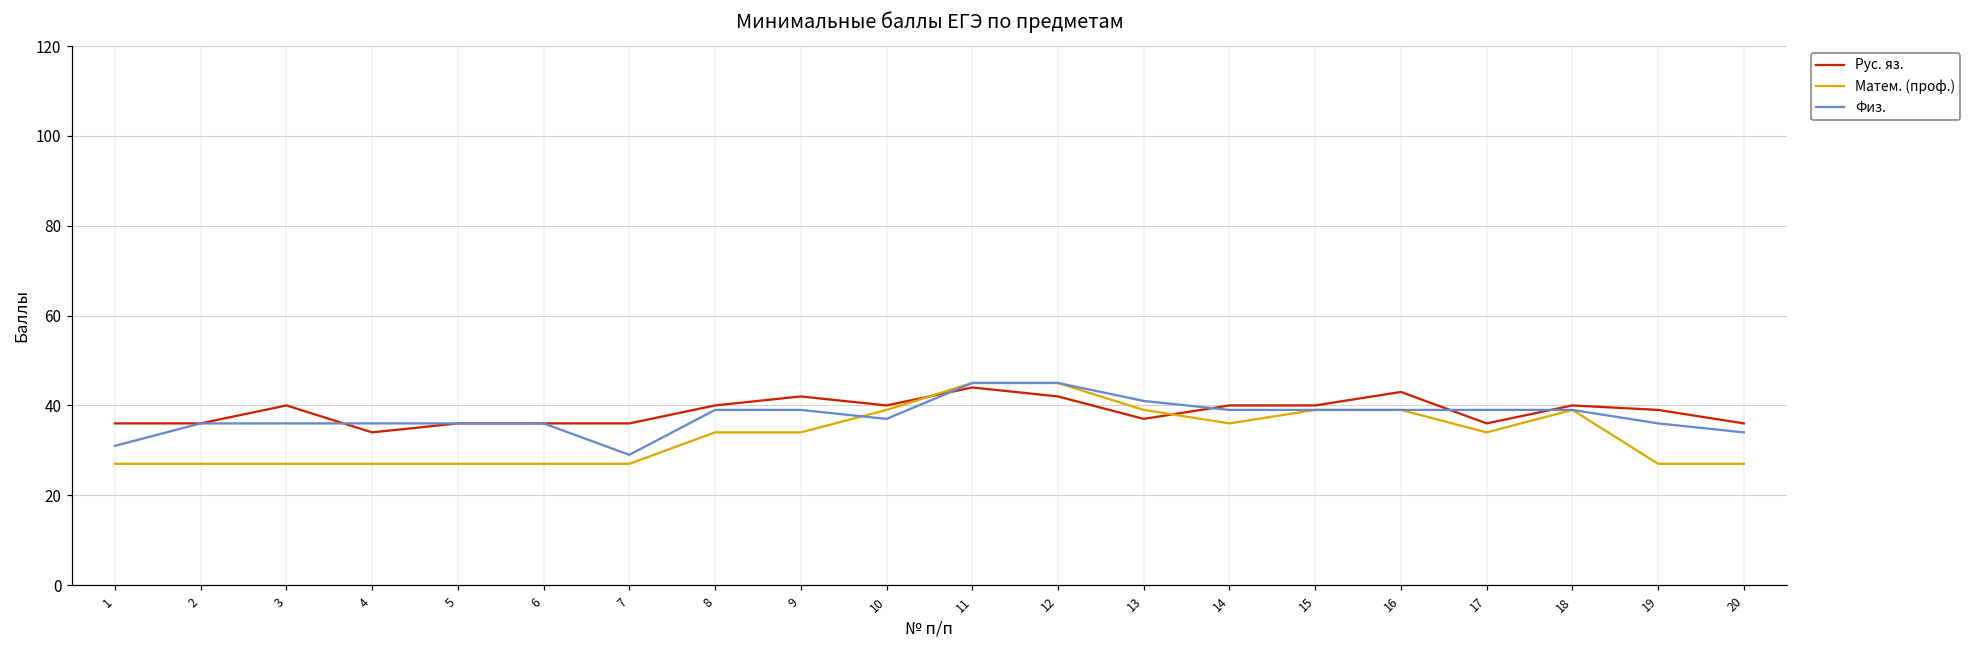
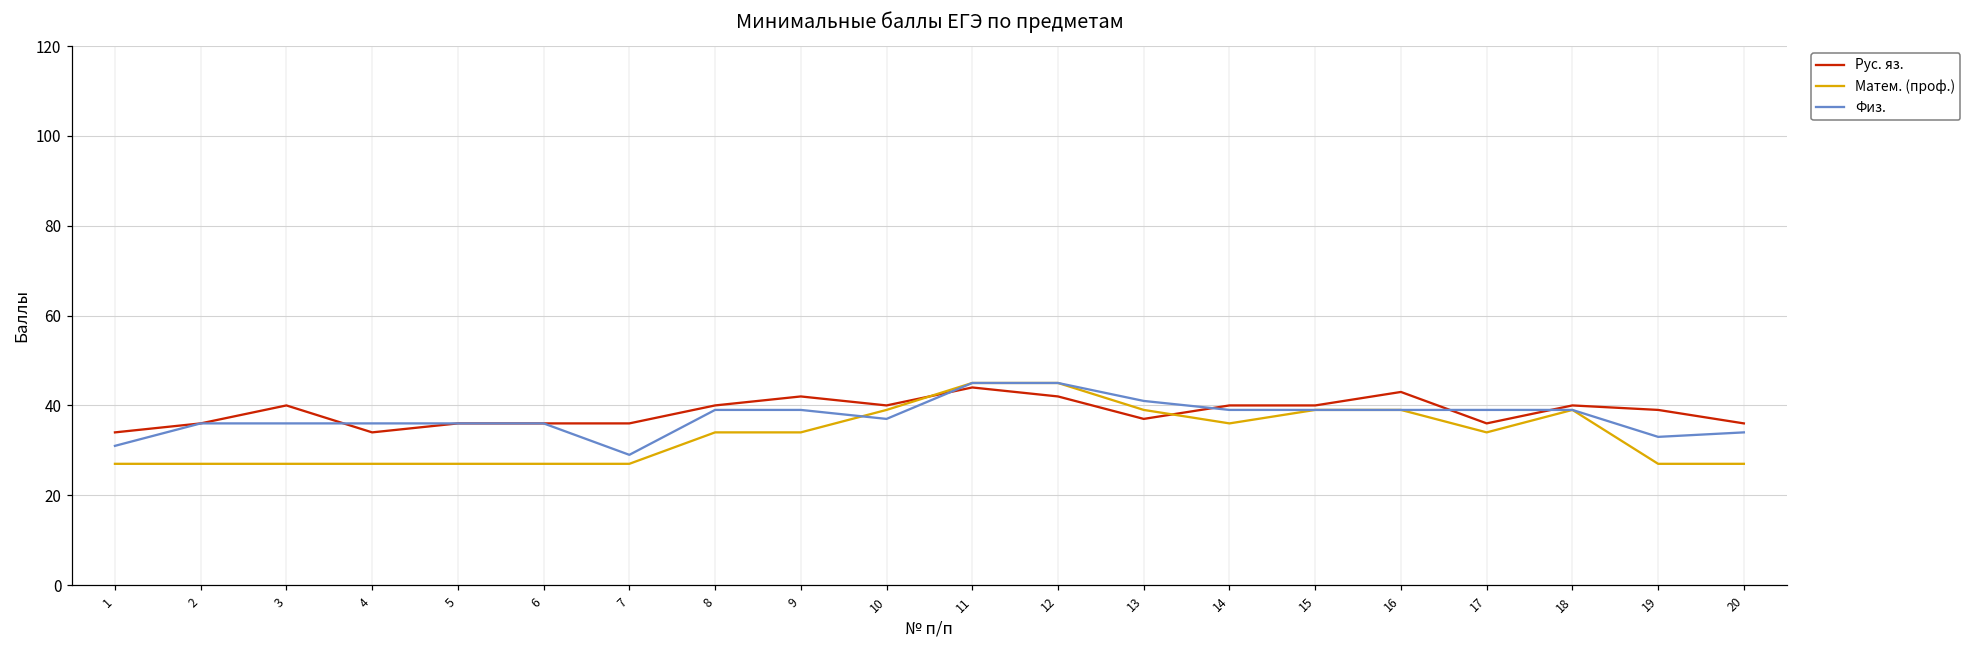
  {
    "Рус. яз.": {
-     "1": 36,
+     "1": 34,
      "3": 40,
      "4": 34,
      "7": 36,
      "8": 40,
      "9": 42,
      "10": 40,
      "11": 44,
      "12": 42,
      "13": 37,
      "14": 40,
      "15": 40,
      "16": 43,
      "17": 36,
      "18": 40,
      "19": 39,
      "20": 36
    },
    "Матем. (проф.)": {
      "1": 27,
      "2": 27,
      "3": 27,
      "4": 27,
      "5": 27,
      "6": 27,
      "7": 27,
      "8": 34,
      "9": 34,
      "10": 39,
      "13": 39,
      "14": 36,
      "17": 34,
      "19": 27,
      "20": 27
    },
    "Физ.": {
      "1": 31,
      "3": 36,
      "4": 36,
      "7": 29,
      "8": 39,
      "9": 39,
      "10": 37,
      "13": 41,
      "14": 39,
      "17": 39,
-     "19": 36,
+     "19": 33,
      "20": 34
    }
  }
